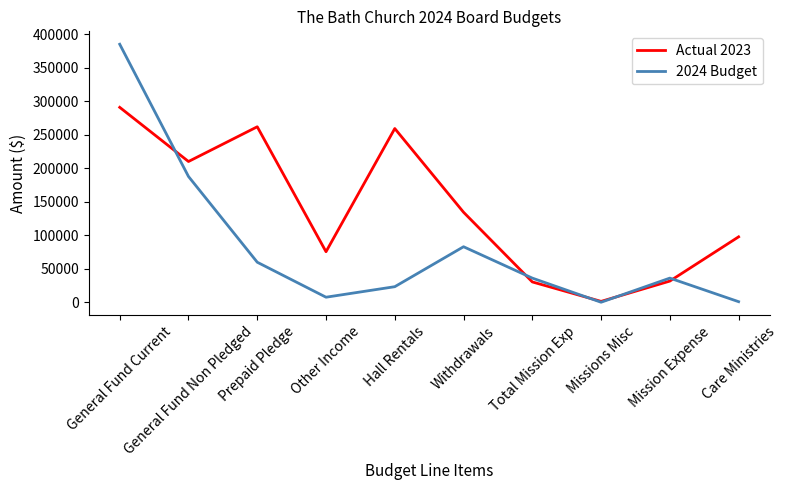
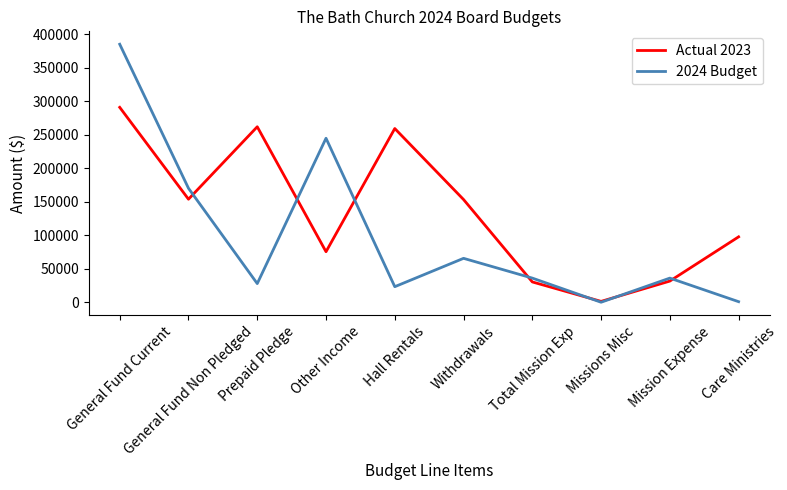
  {
    "Actual 2023": {
      "General Fund Current": 290000,
-     "General Fund Non Pledged": 210000,
+     "General Fund Non Pledged": 150000,
      "Prepaid Pledge": 260000,
      "Other Income": 80000,
      "Hall Rentals": 260000,
-     "Withdrawals": 130000,
+     "Withdrawals": 150000,
      "Total Mission Exp": 30000,
      "Mission Expense": 30000,
      "Care Ministries": 100000
    },
    "2024 Budget": {
      "General Fund Current": 380000,
-     "General Fund Non Pledged": 190000,
-     "Prepaid Pledge": 60000,
-     "Other Income": 10000,
+     "General Fund Non Pledged": 170000,
+     "Prepaid Pledge": 30000,
+     "Other Income": 240000,
      "Hall Rentals": 20000,
-     "Withdrawals": 80000,
+     "Withdrawals": 70000,
      "Total Mission Exp": 40000,
      "Mission Expense": 40000,
      "Care Ministries": 0
    }
  }
